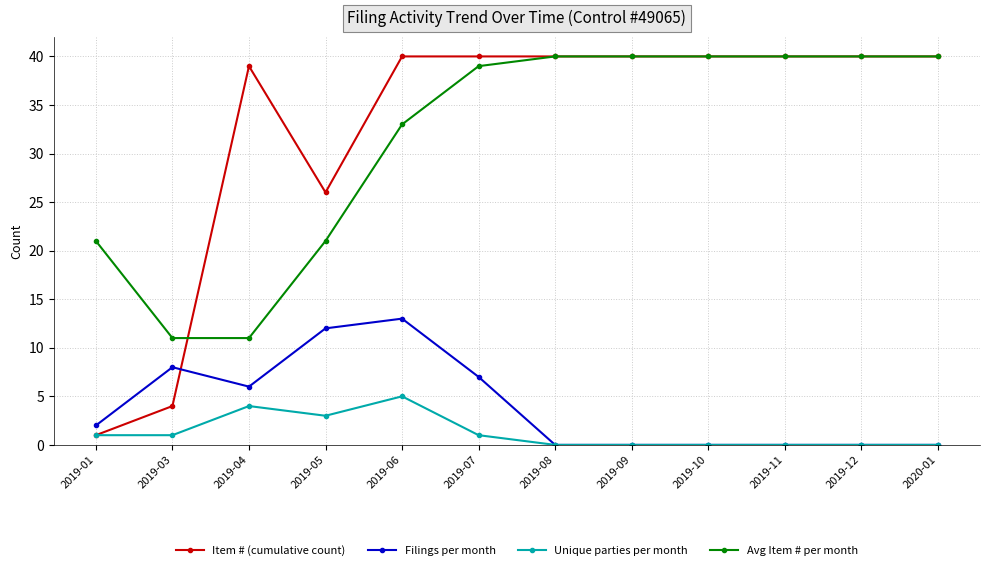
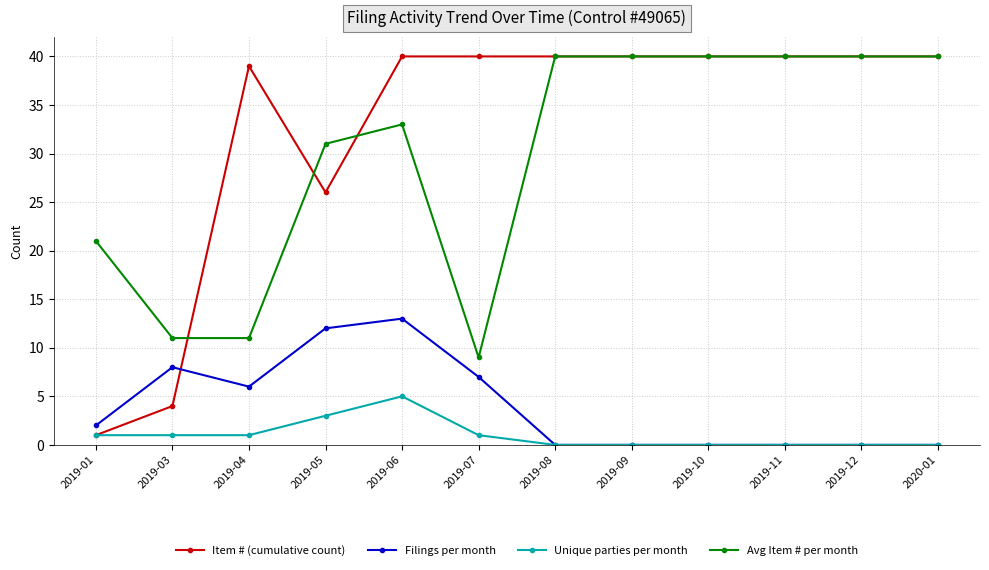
  {
    "Item # (cumulative count)": {
      "2019-03": 4,
      "2019-04": 39,
      "2019-05": 26,
      "2019-06": 40,
      "2019-07": 40
    },
    "Filings per month": {
      "2019-01": 2,
      "2019-03": 8,
      "2019-04": 6,
      "2019-05": 12,
      "2019-06": 13,
      "2019-07": 7
    },
    "Unique parties per month": {
      "2019-03": 1,
-     "2019-04": 4,
+     "2019-04": 1,
      "2019-05": 3,
      "2019-06": 5,
      "2019-07": 1
    },
    "Avg Item # per month": {
      "2019-01": 21,
      "2019-03": 11,
      "2019-04": 11,
-     "2019-05": 21,
+     "2019-05": 31,
      "2019-06": 33,
-     "2019-07": 39
+     "2019-07": 9
    }
  }
